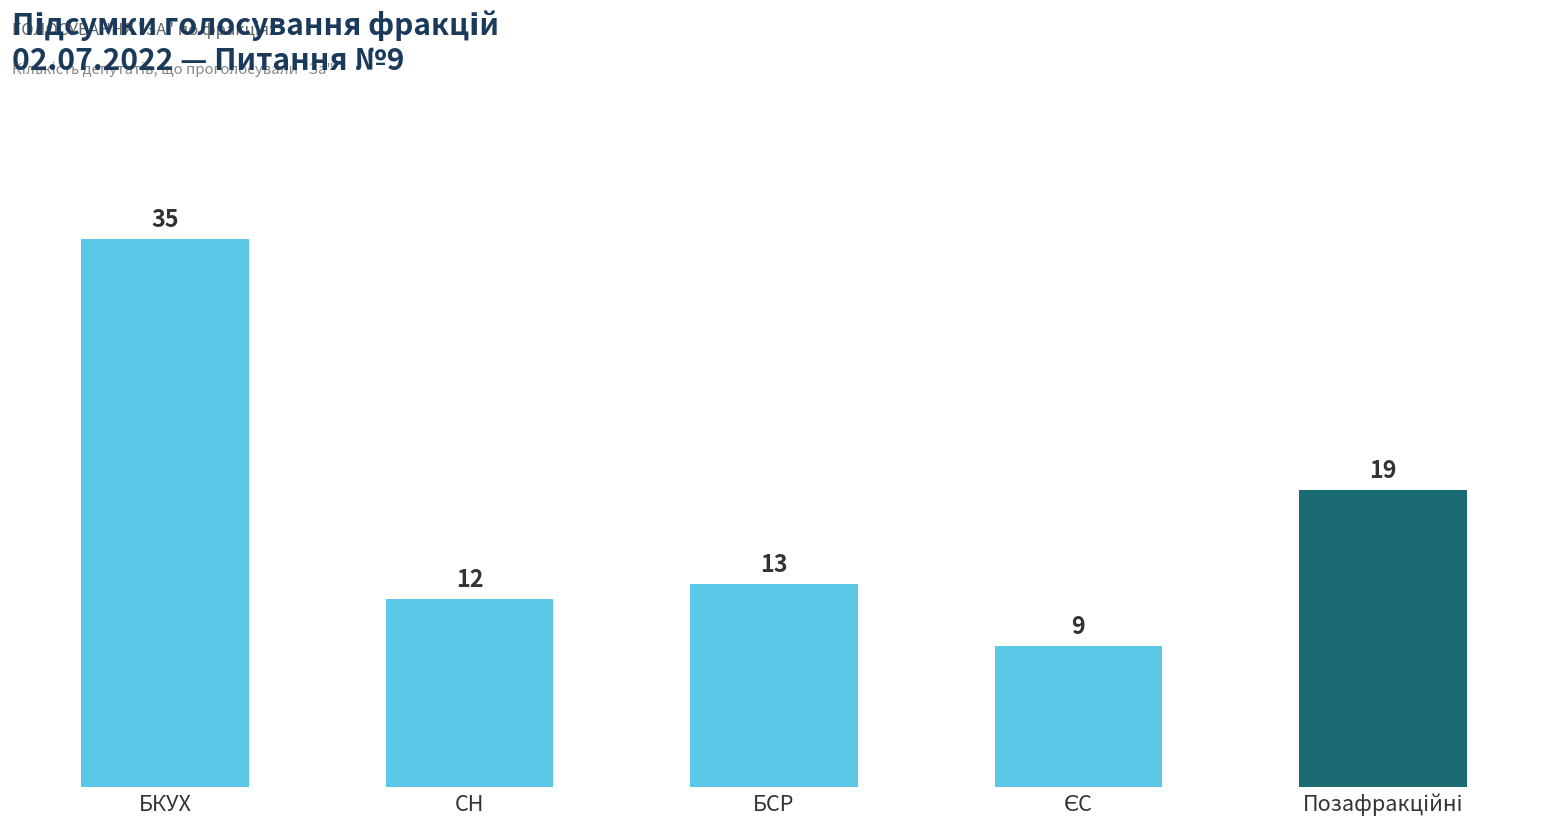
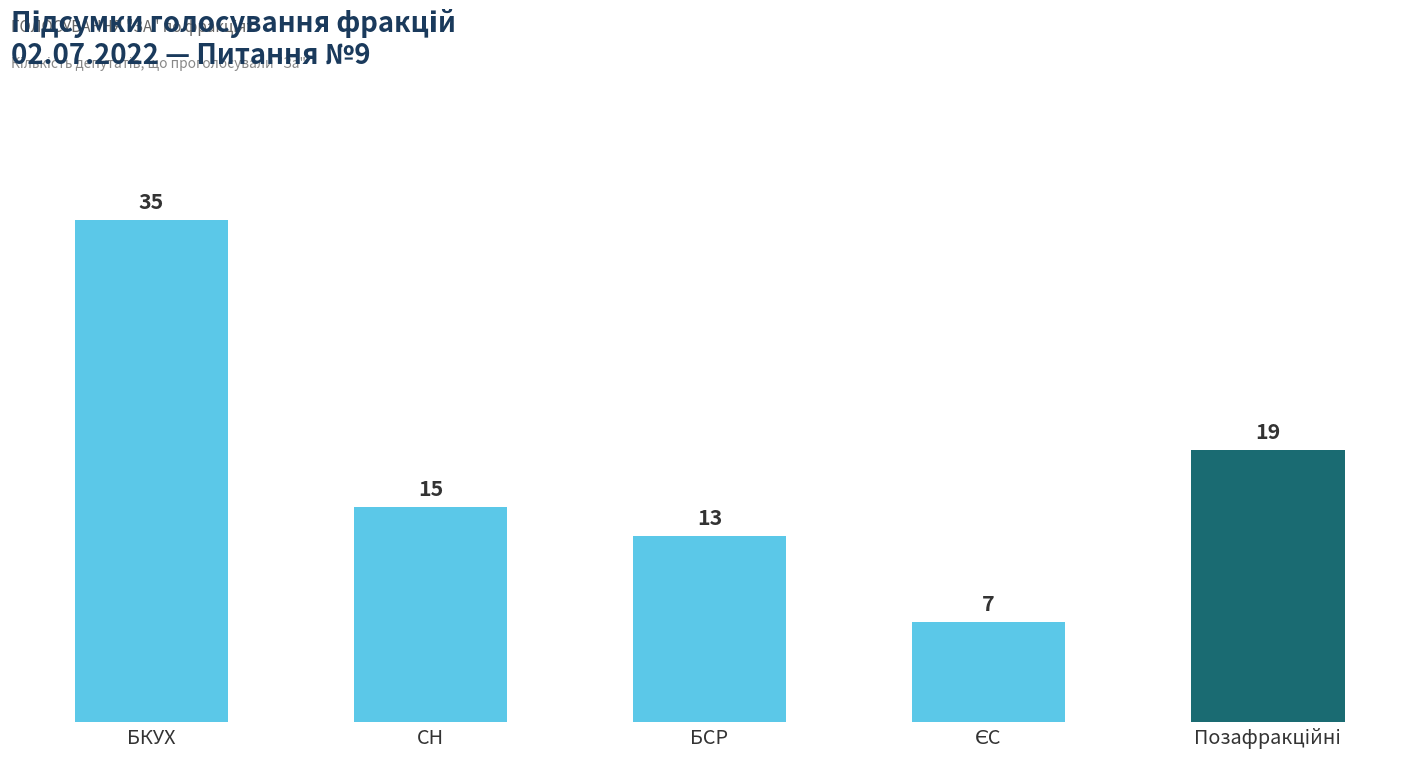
  {
    "БКУХ": 35,
-   "СН": 12,
+   "СН": 15,
    "БСР": 13,
-   "ЄС": 9,
+   "ЄС": 7,
    "Позафракційні": 19
  }
